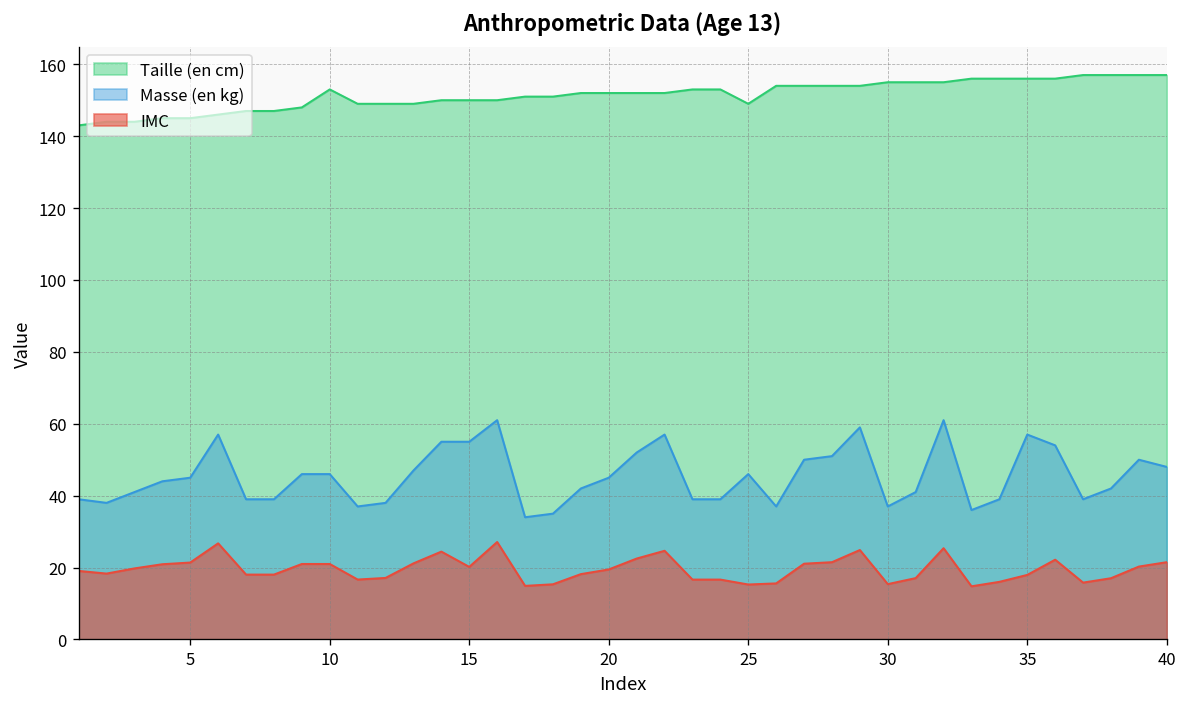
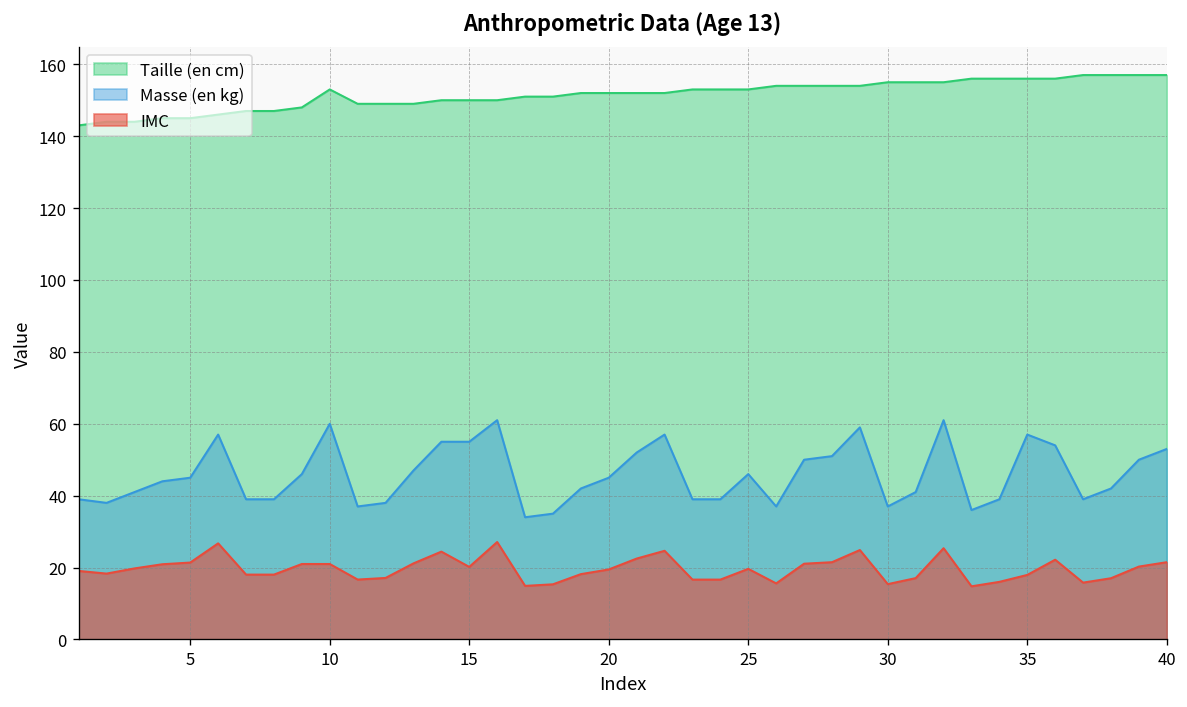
  {
    "Taille (en cm)": {
      "10": 153,
      "15": 150,
      "20": 152,
-     "25": 149,
+     "25": 153,
      "30": 155,
      "35": 156,
      "40": 157
    },
    "Masse (en kg)": {
      "5": 45,
-     "10": 46,
+     "10": 60,
      "15": 55,
      "20": 45,
      "25": 46,
      "30": 37,
      "35": 57,
-     "40": 48
+     "40": 53
    },
    "IMC": {
      "5": 21,
      "10": 21,
      "15": 20,
      "20": 19,
-     "25": 15,
+     "25": 20,
      "30": 15,
      "35": 18,
      "40": 22
    }
  }
